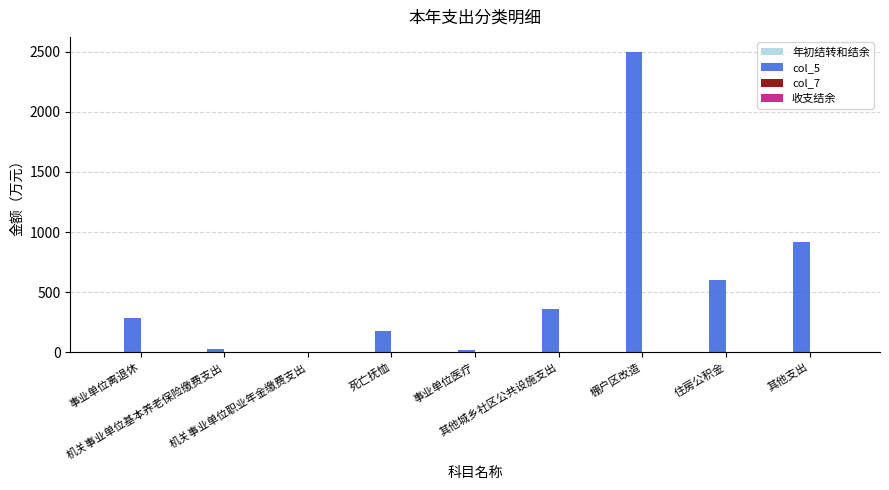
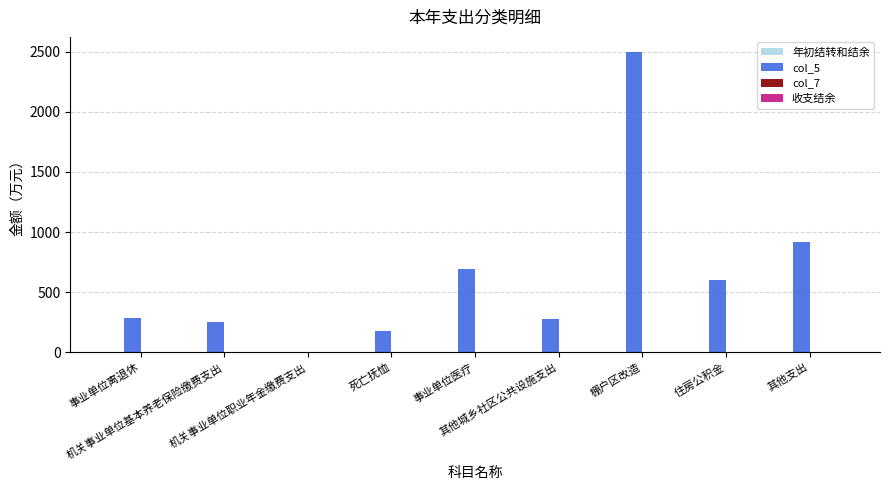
  {
    "年初结转和结余": {
      "事业单位离退休": 0,
      "机关事业单位基本养老保险缴费支出": 0,
      "机关事业单位职业年金缴费支出": 0,
      "死亡抚恤": 0,
      "事业单位医疗": 0,
      "其他城乡社区公共设施支出": 0,
      "棚户区改造": 0,
      "住房公积金": 0,
      "其他支出": 0
    },
    "col_5": {
      "事业单位离退休": 290,
-     "机关事业单位基本养老保险缴费支出": 30,
+     "机关事业单位基本养老保险缴费支出": 250,
      "死亡抚恤": 180,
-     "事业单位医疗": 20,
-     "其他城乡社区公共设施支出": 360,
+     "事业单位医疗": 690,
+     "其他城乡社区公共设施支出": 280,
      "棚户区改造": 2500,
      "住房公积金": 600,
      "其他支出": 920
    },
    "col_7": {
      "事业单位离退休": 0,
      "机关事业单位基本养老保险缴费支出": 0,
      "机关事业单位职业年金缴费支出": 0,
      "死亡抚恤": 0,
      "事业单位医疗": 0,
      "其他城乡社区公共设施支出": 0,
      "棚户区改造": 0,
      "住房公积金": 0,
      "其他支出": 0
    },
    "收支结余": {
      "事业单位离退休": 0,
      "机关事业单位基本养老保险缴费支出": 0,
      "机关事业单位职业年金缴费支出": 0,
      "死亡抚恤": 0,
      "事业单位医疗": 0,
      "其他城乡社区公共设施支出": 0,
      "棚户区改造": 0,
      "住房公积金": 0,
      "其他支出": 0
    }
  }
